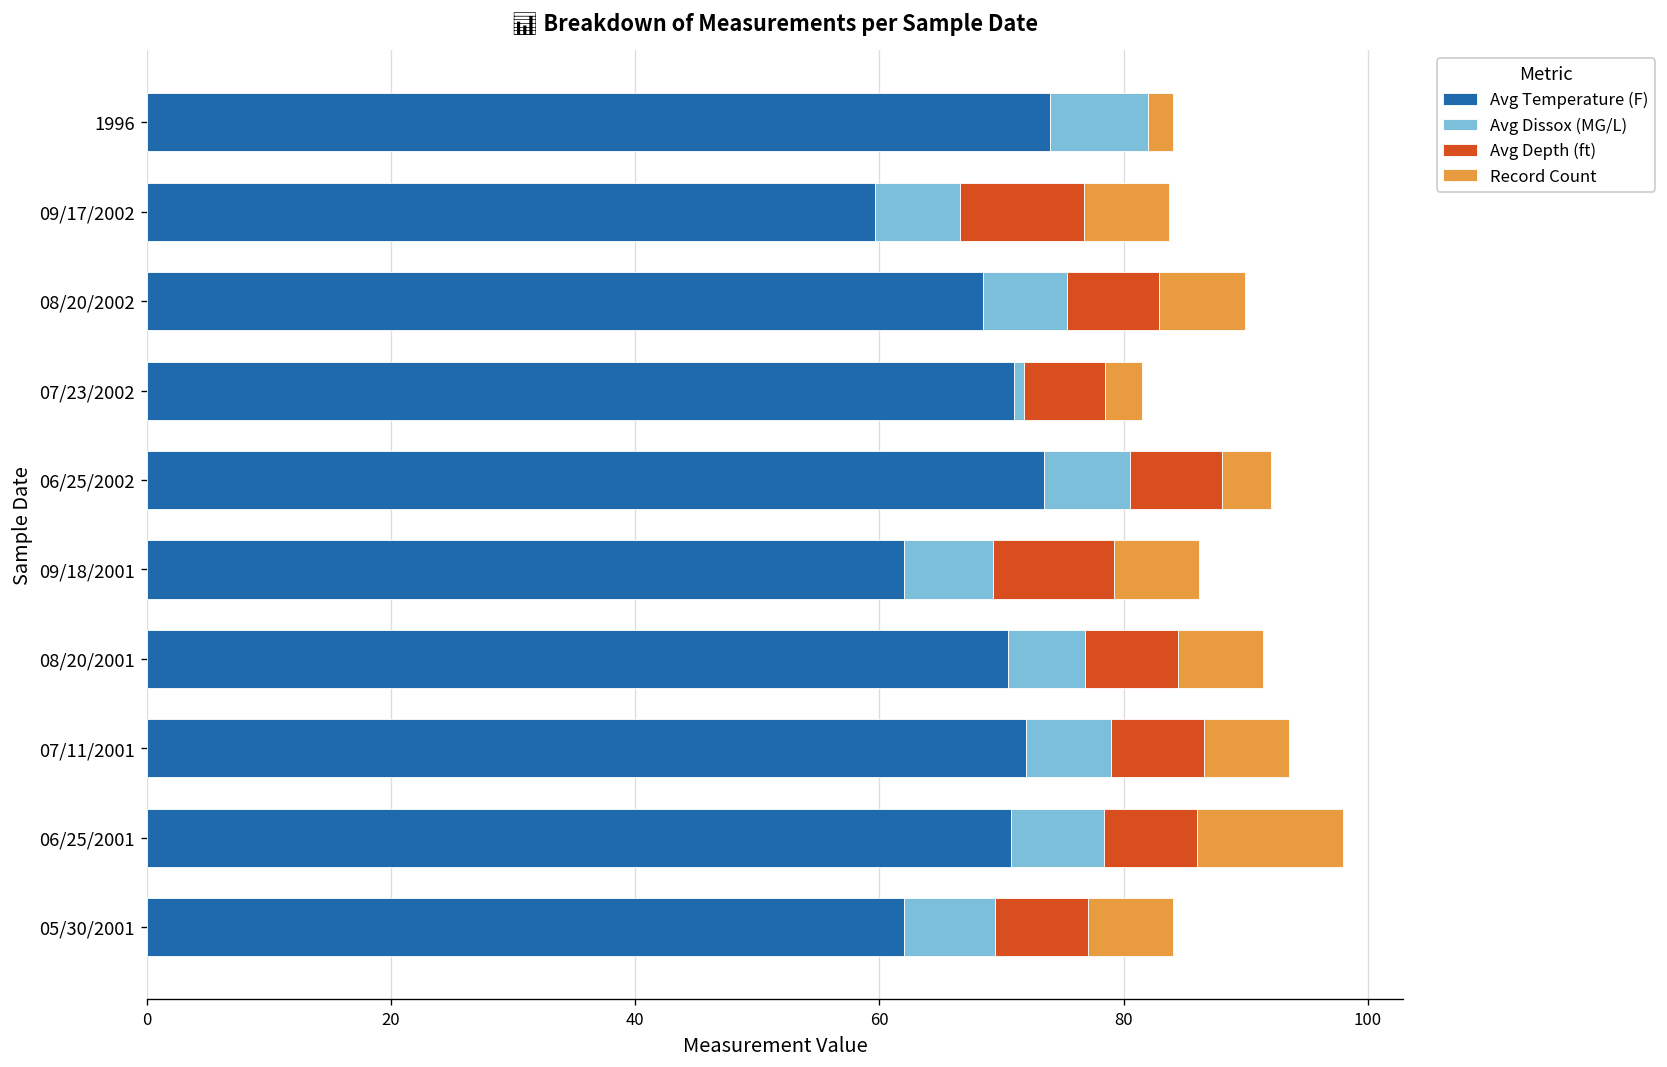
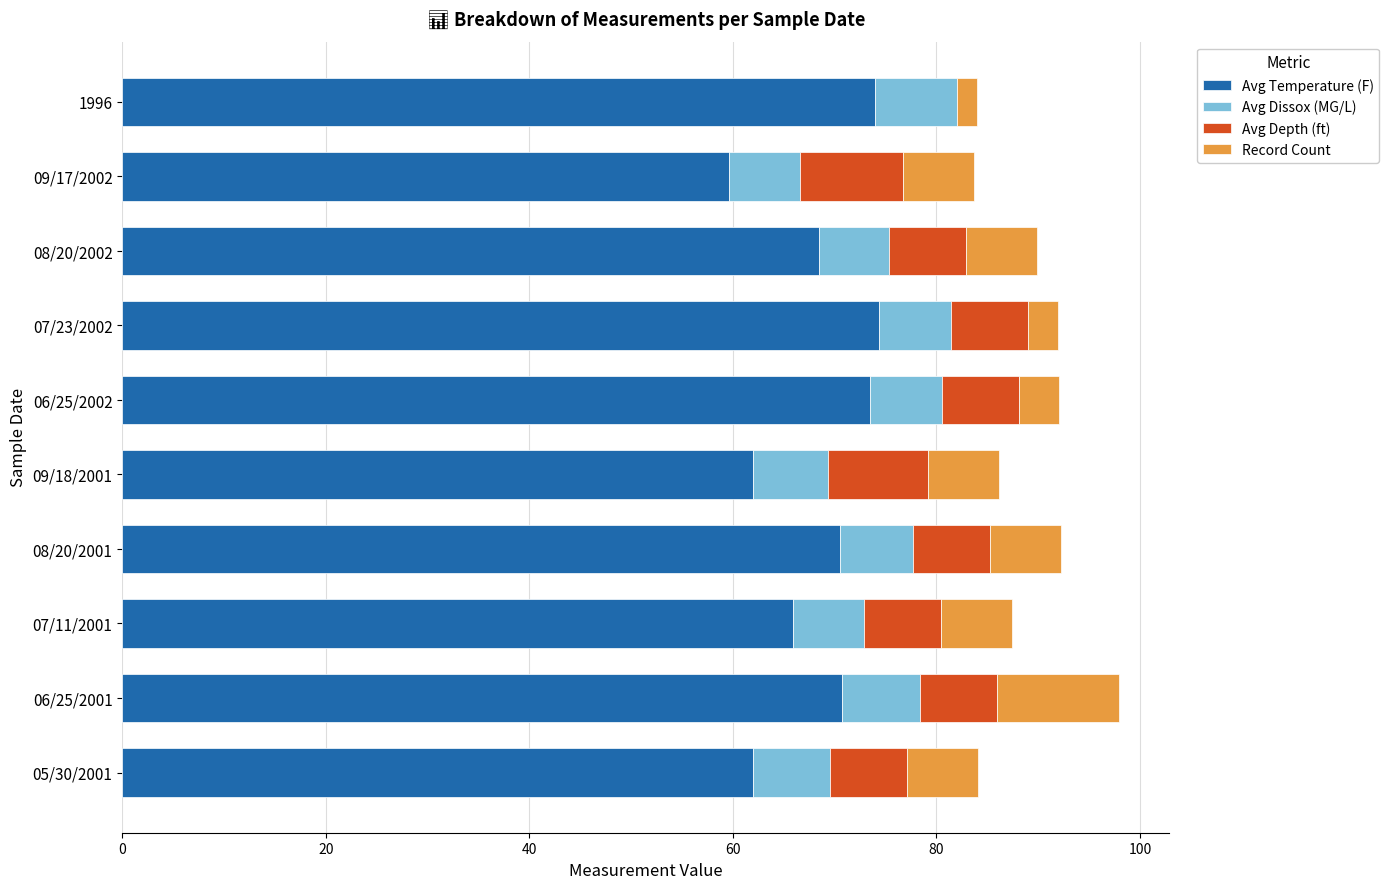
  {
    "Avg Temperature (F)": {
      "1996": 74.0,
      "09/17/2002": 59.6,
      "08/20/2002": 68.5,
-     "07/23/2002": 71.0,
+     "07/23/2002": 74.4,
      "06/25/2002": 73.5,
      "09/18/2001": 62.0,
      "08/20/2001": 70.5,
-     "07/11/2001": 72.0,
+     "07/11/2001": 65.9,
      "06/25/2001": 70.8,
      "05/30/2001": 62.0
    },
    "Avg Dissox (MG/L)": {
      "1996": 8.0,
      "09/17/2002": 7.0,
      "08/20/2002": 6.8,
-     "07/23/2002": 0.8,
+     "07/23/2002": 7.0,
      "06/25/2002": 7.0,
      "09/18/2001": 7.3,
-     "08/20/2001": 6.3,
+     "08/20/2001": 7.2,
      "07/11/2001": 7.0,
      "06/25/2001": 7.7,
      "05/30/2001": 7.5
    },
    "Avg Depth (ft)": {
      "1996": 0.0,
      "09/17/2002": 10.1,
      "08/20/2002": 7.6,
-     "07/23/2002": 6.7,
+     "07/23/2002": 7.6,
      "06/25/2002": 7.6,
      "09/18/2001": 9.8,
      "08/20/2001": 7.6,
      "07/11/2001": 7.6,
      "06/25/2001": 7.6,
      "05/30/2001": 7.6
    },
    "Record Count": {
      "1996": 2.0,
      "09/17/2002": 7.0,
      "08/20/2002": 7.0,
      "07/23/2002": 3.0,
      "06/25/2002": 4.0,
      "09/18/2001": 7.0,
      "08/20/2001": 7.0,
      "07/11/2001": 7.0,
      "06/25/2001": 12.0,
      "05/30/2001": 7.0
    }
  }
